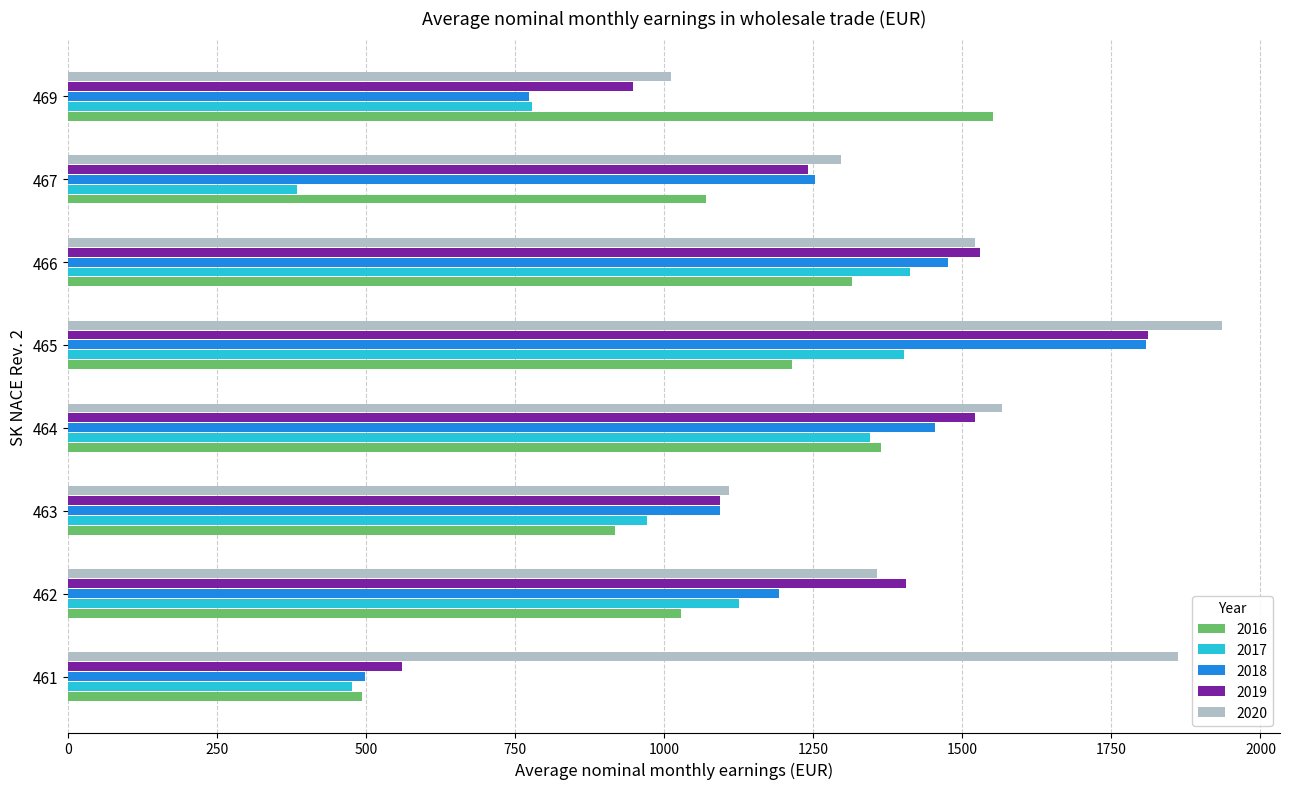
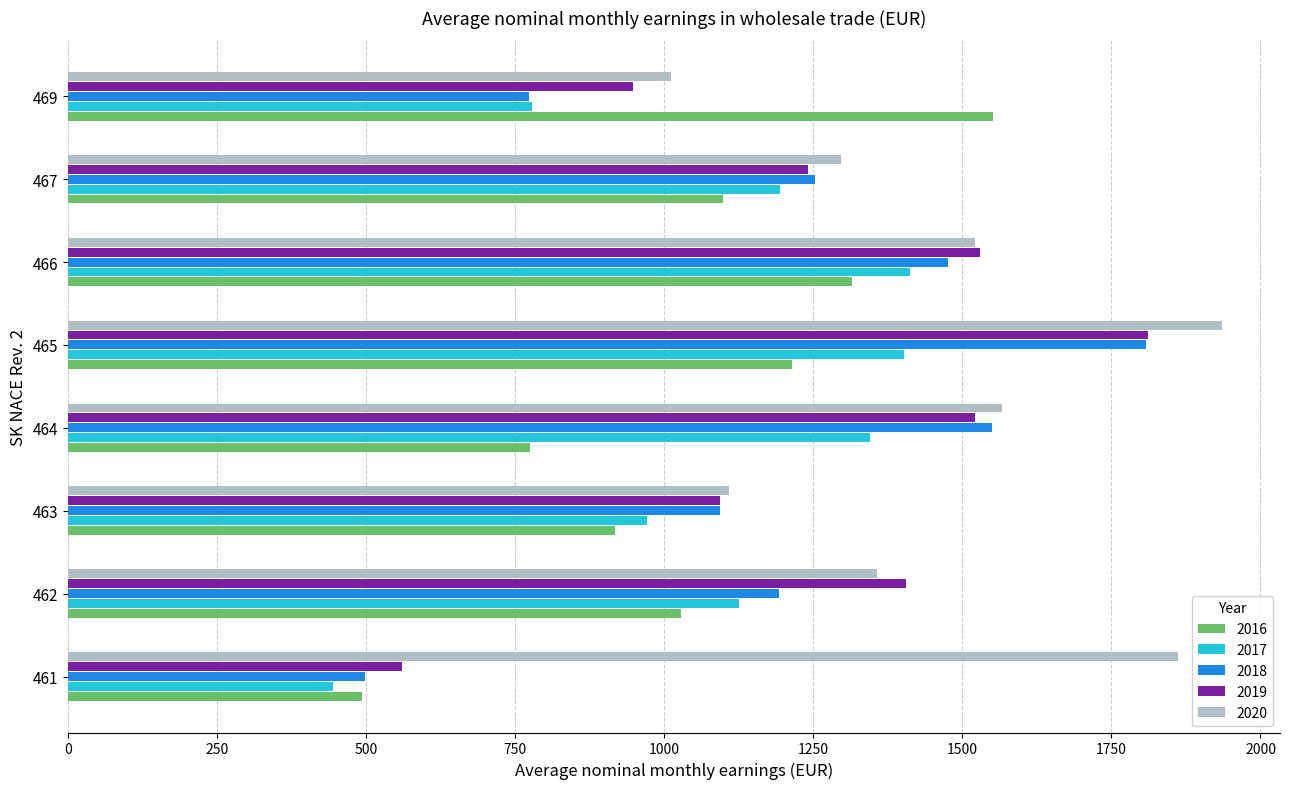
  {
    "2016": {
      "469": 1550,
-     "467": 1070,
+     "467": 1100,
      "466": 1320,
      "465": 1220,
-     "464": 1360,
+     "464": 780,
      "463": 920,
      "462": 1030,
      "461": 490
    },
    "2017": {
      "469": 780,
-     "467": 380,
+     "467": 1190,
      "466": 1410,
      "465": 1400,
      "464": 1350,
      "463": 970,
      "462": 1130,
-     "461": 480
+     "461": 450
    },
    "2018": {
      "469": 770,
      "467": 1250,
      "466": 1480,
      "465": 1810,
-     "464": 1450,
+     "464": 1550,
      "463": 1090,
      "462": 1190,
      "461": 500
    },
    "2019": {
      "469": 950,
      "467": 1240,
      "466": 1530,
      "465": 1810,
      "464": 1520,
      "463": 1090,
      "462": 1410,
      "461": 560
    },
    "2020": {
      "469": 1010,
      "467": 1300,
      "466": 1520,
      "465": 1940,
      "464": 1570,
      "463": 1110,
      "462": 1360,
      "461": 1860
    }
  }
